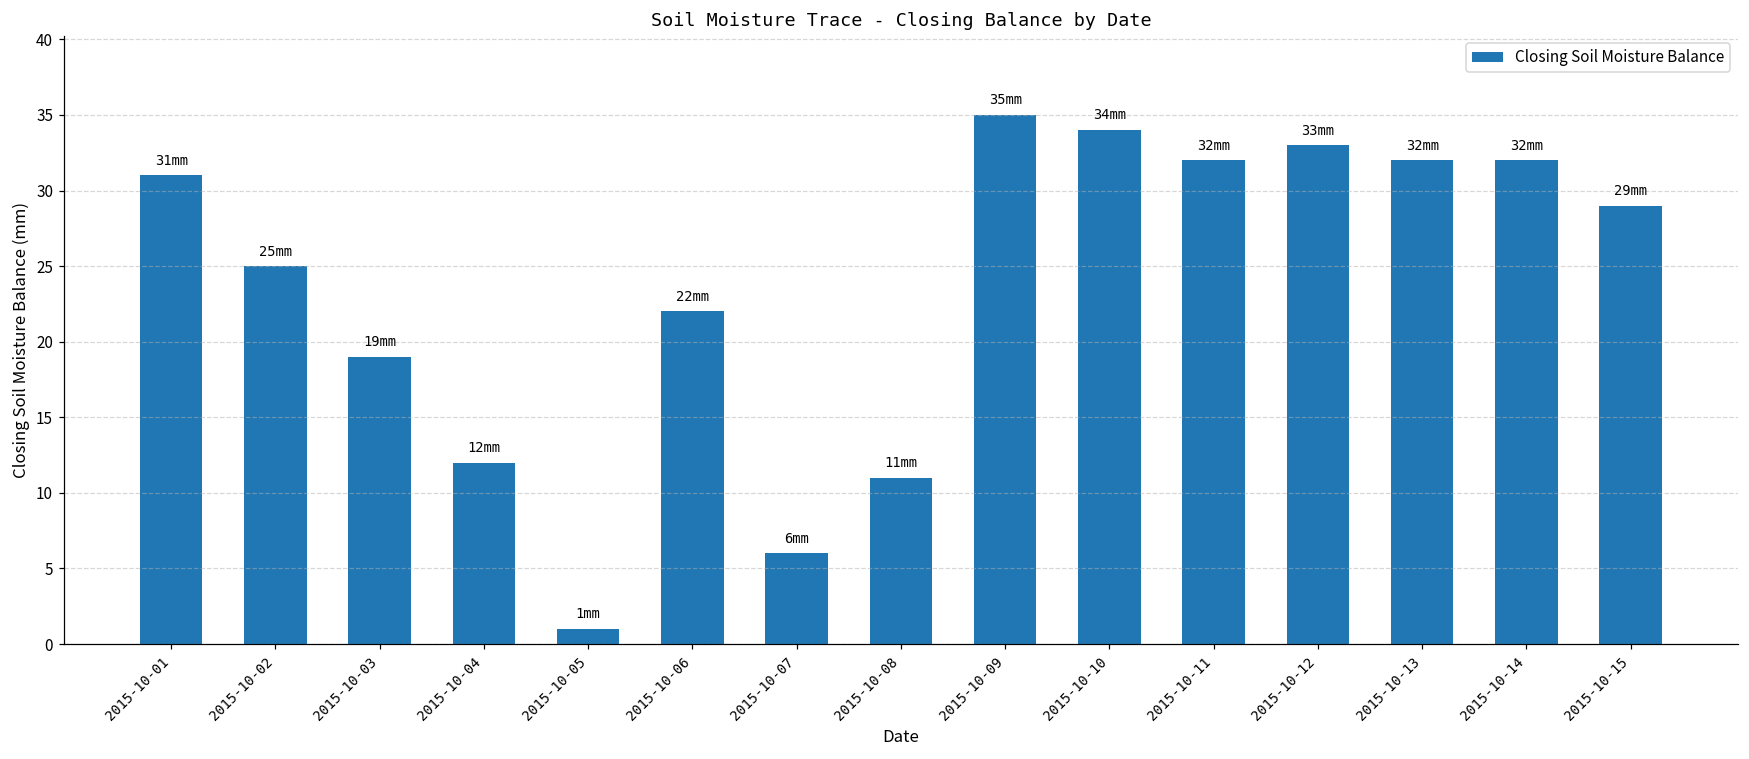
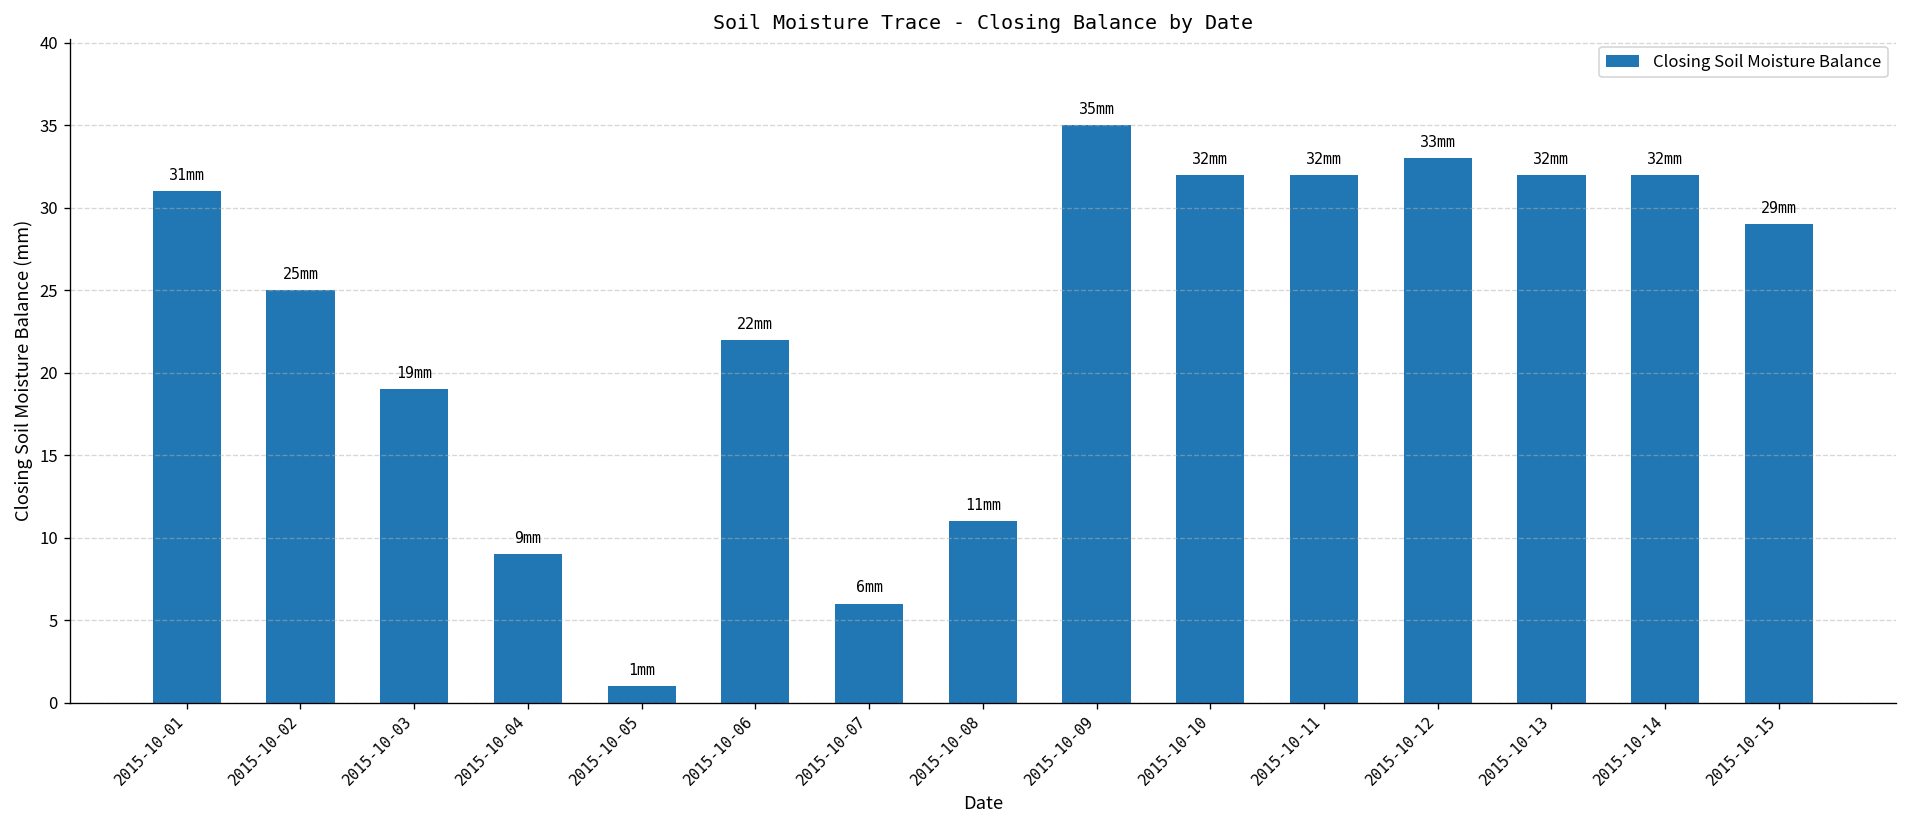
  {
    "2015-10-01": 31,
    "2015-10-02": 25,
    "2015-10-03": 19,
-   "2015-10-04": 12,
+   "2015-10-04": 9,
    "2015-10-05": 1,
    "2015-10-06": 22,
    "2015-10-07": 6,
    "2015-10-08": 11,
    "2015-10-09": 35,
-   "2015-10-10": 34,
+   "2015-10-10": 32,
    "2015-10-11": 32,
    "2015-10-12": 33,
    "2015-10-13": 32,
    "2015-10-14": 32,
    "2015-10-15": 29
  }
